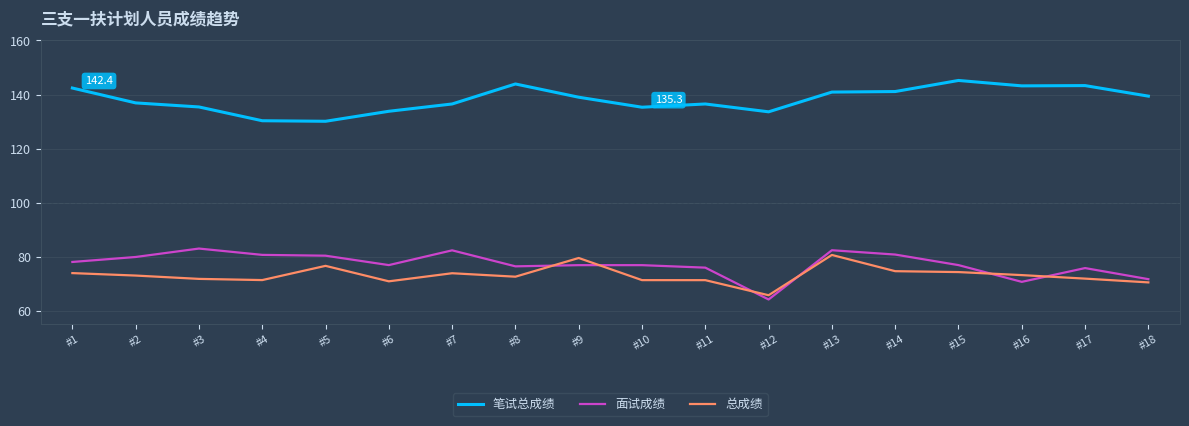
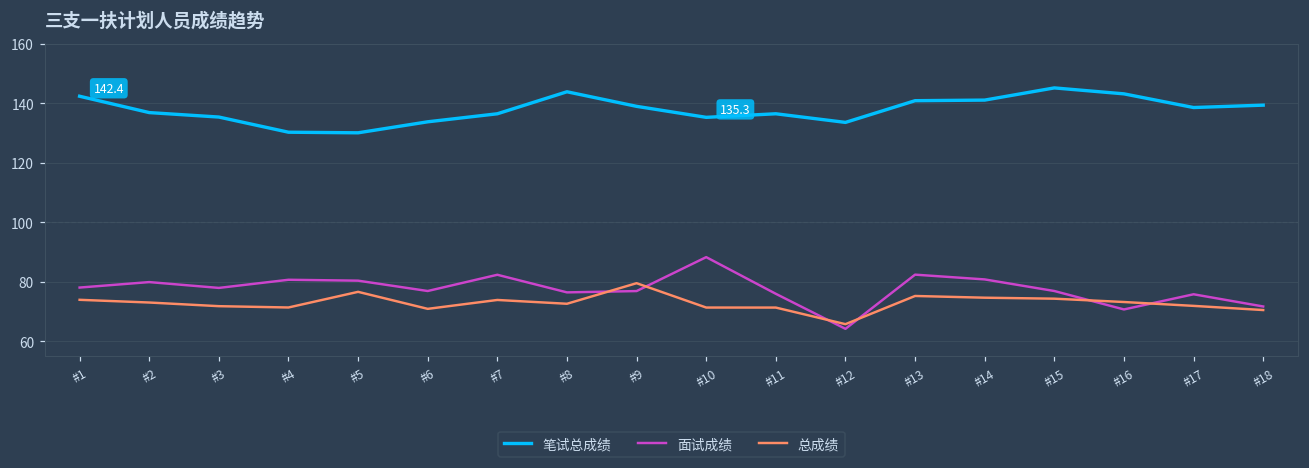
  {
    "笔试总成绩": {
      "#2": 137,
      "#3": 135,
      "#4": 130,
      "#5": 130,
      "#6": 134,
      "#7": 137,
      "#8": 144,
      "#9": 139,
      "#11": 137,
      "#12": 134,
      "#13": 141,
      "#14": 141,
      "#15": 145,
      "#16": 143,
-     "#17": 143,
+     "#17": 139,
      "#18": 139
    },
    "面试成绩": {
      "#1": 78,
      "#2": 80,
-     "#3": 83,
+     "#3": 78,
      "#4": 81,
      "#5": 80,
      "#6": 77,
      "#7": 82,
      "#8": 76,
      "#9": 77,
-     "#10": 77,
+     "#10": 88,
      "#11": 76,
      "#12": 64,
      "#13": 82,
      "#14": 81,
      "#15": 77,
      "#16": 71,
      "#17": 76,
      "#18": 72
    },
    "总成绩": {
      "#1": 74,
      "#2": 73,
      "#3": 72,
      "#4": 71,
      "#5": 77,
      "#6": 71,
      "#7": 74,
      "#8": 73,
      "#9": 80,
      "#10": 71,
      "#11": 71,
      "#12": 66,
-     "#13": 81,
+     "#13": 75,
      "#14": 75,
      "#15": 74,
      "#16": 73,
      "#17": 72,
      "#18": 71
    }
  }
